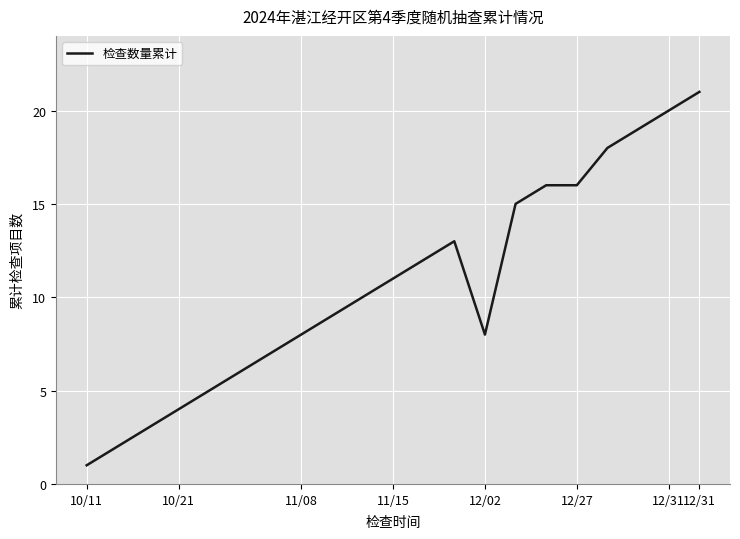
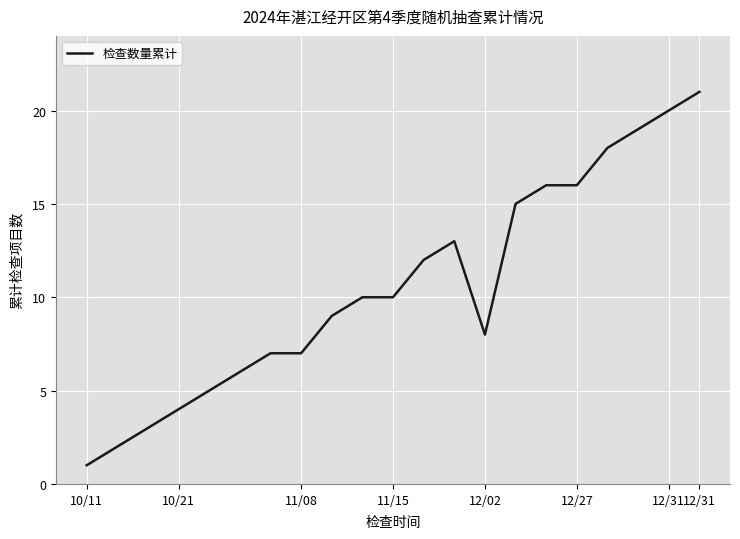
  {
    "10/11": 1,
    "10/21": 4,
-   "11/08": 8,
-   "11/15": 11,
+   "11/08": 7,
+   "11/15": 10,
    "12/02": 8,
    "12/27": 16
  }
